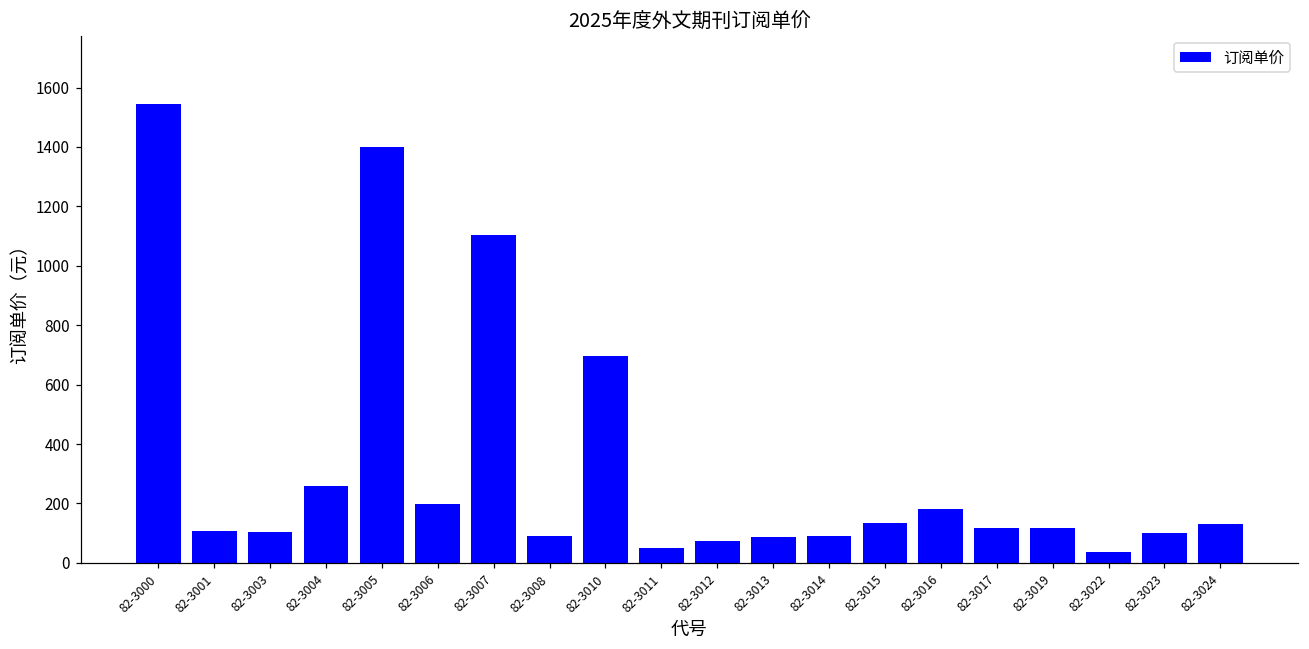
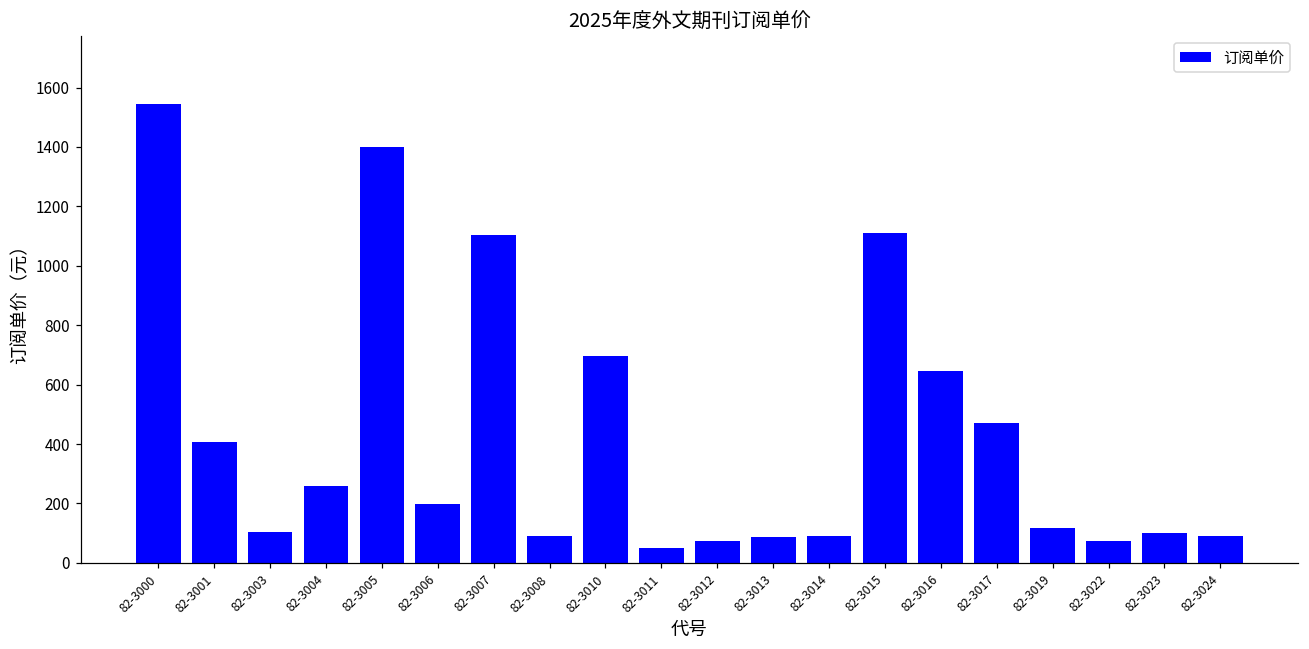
  {
    "82-3000": 1540,
-   "82-3001": 110,
+   "82-3001": 410,
    "82-3003": 100,
    "82-3004": 260,
    "82-3005": 1400,
    "82-3006": 200,
    "82-3007": 1110,
    "82-3008": 90,
    "82-3010": 700,
    "82-3011": 50,
    "82-3012": 70,
    "82-3013": 90,
    "82-3014": 90,
-   "82-3015": 130,
-   "82-3016": 180,
-   "82-3017": 120,
+   "82-3015": 1110,
+   "82-3016": 650,
+   "82-3017": 470,
    "82-3019": 120,
-   "82-3022": 40,
+   "82-3022": 70,
    "82-3023": 100,
-   "82-3024": 130
+   "82-3024": 90
  }
